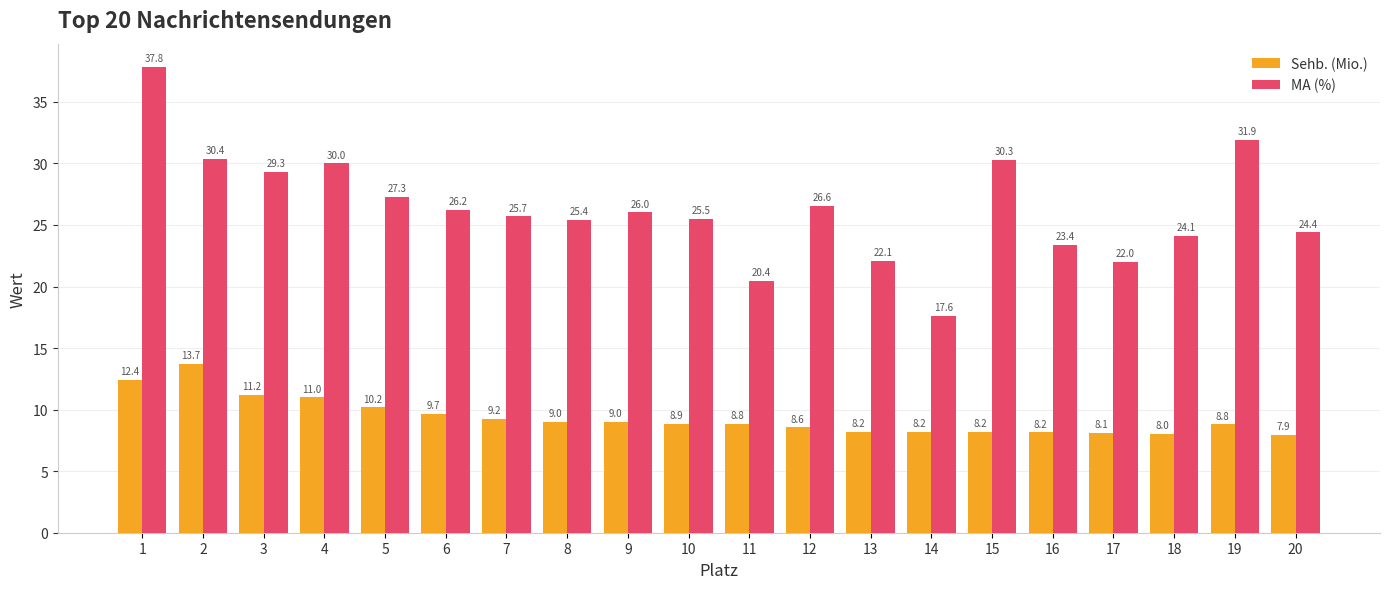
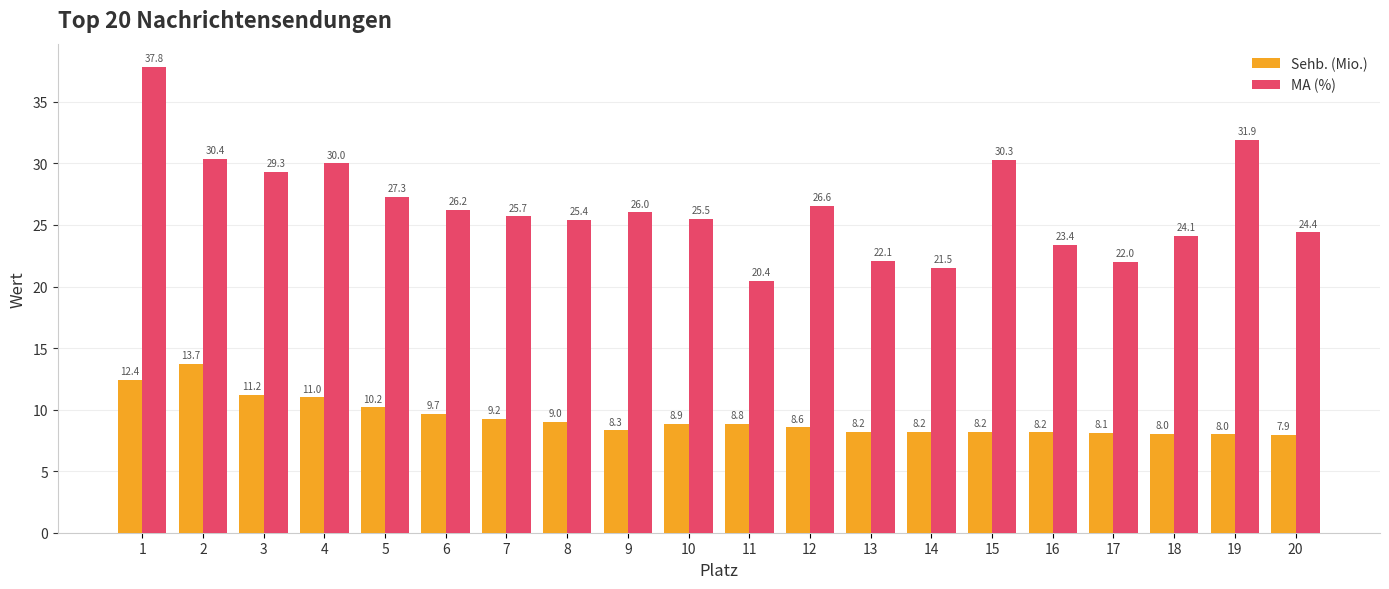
  {
    "Sehb. (Mio.)": {
      "1": 12.4,
      "2": 13.7,
      "3": 11.2,
      "4": 11.0,
      "5": 10.2,
      "6": 9.7,
      "7": 9.2,
      "8": 9.0,
-     "9": 9.0,
+     "9": 8.3,
      "10": 8.9,
      "11": 8.8,
      "12": 8.6,
      "13": 8.2,
      "14": 8.2,
      "15": 8.2,
      "16": 8.2,
      "17": 8.1,
      "18": 8.0,
-     "19": 8.8,
+     "19": 8.0,
      "20": 7.9
    },
    "MA (%)": {
      "1": 37.8,
      "2": 30.4,
      "3": 29.3,
      "4": 30.0,
      "5": 27.3,
      "6": 26.2,
      "7": 25.7,
      "8": 25.4,
      "9": 26.0,
      "10": 25.5,
      "11": 20.4,
      "12": 26.6,
      "13": 22.1,
-     "14": 17.6,
+     "14": 21.5,
      "15": 30.3,
      "16": 23.4,
      "17": 22.0,
      "18": 24.1,
      "19": 31.9,
      "20": 24.4
    }
  }
